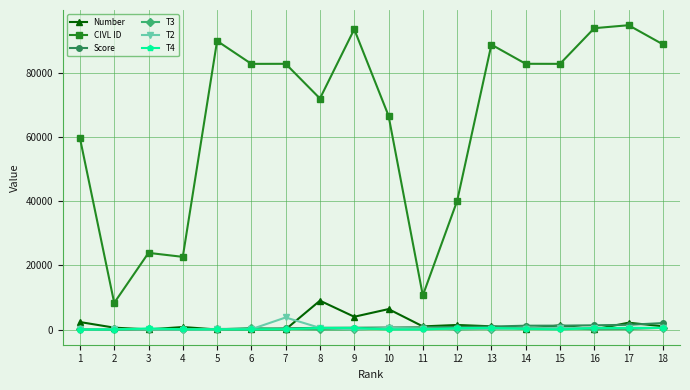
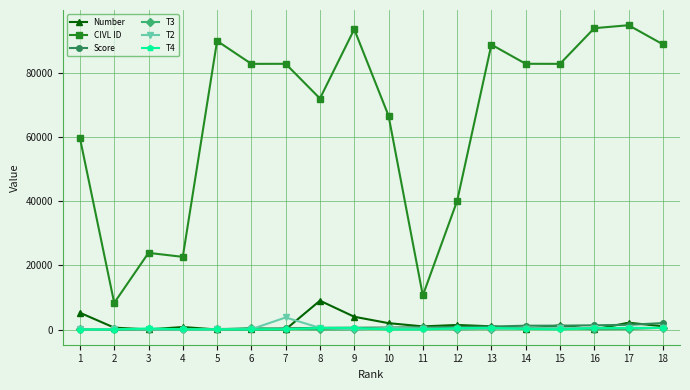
  {
    "Number": {
-     "1": 2000,
+     "1": 5000,
      "8": 9000,
      "9": 4000,
-     "10": 6000
+     "10": 2000
    },
    "T2": {
      "7": 4000
    }
  }
